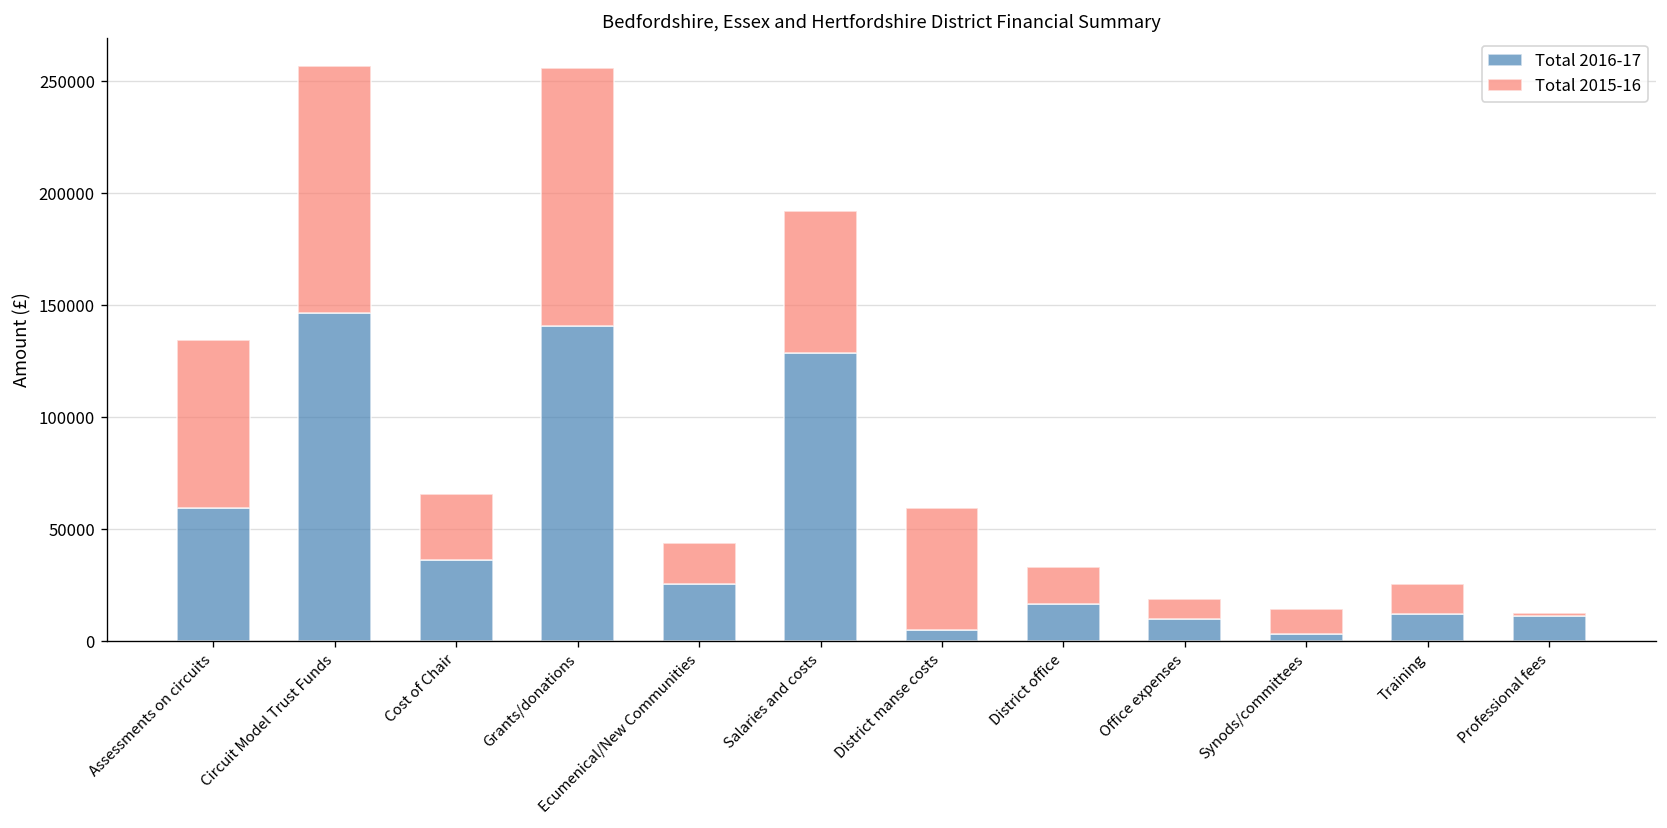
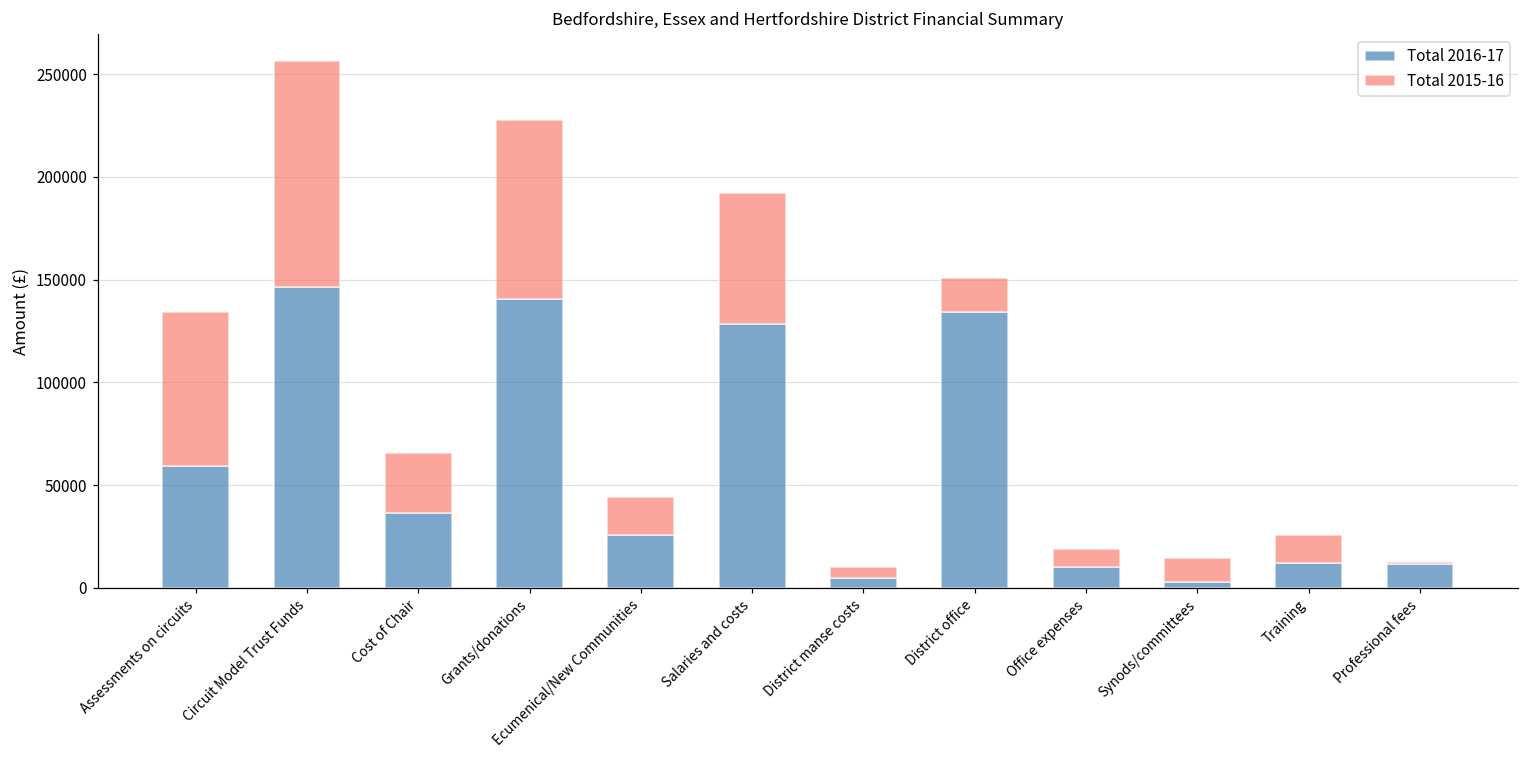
  {
    "Total 2016-17": {
      "Assessments on circuits": 59000,
      "Circuit Model Trust Funds": 146000,
      "Cost of Chair": 36000,
      "Grants/donations": 141000,
      "Ecumenical/New Communities": 26000,
      "Salaries and costs": 128000,
      "District manse costs": 5000,
-     "District office": 16000,
+     "District office": 134000,
      "Office expenses": 10000,
      "Synods/committees": 3000,
      "Training": 12000,
      "Professional fees": 11000
    },
    "Total 2015-16": {
      "Assessments on circuits": 75000,
      "Circuit Model Trust Funds": 110000,
      "Cost of Chair": 29000,
-     "Grants/donations": 115000,
+     "Grants/donations": 87000,
      "Ecumenical/New Communities": 19000,
      "Salaries and costs": 64000,
-     "District manse costs": 55000,
+     "District manse costs": 5000,
      "District office": 17000,
      "Office expenses": 9000,
      "Synods/committees": 11000,
      "Training": 13000
    }
  }
